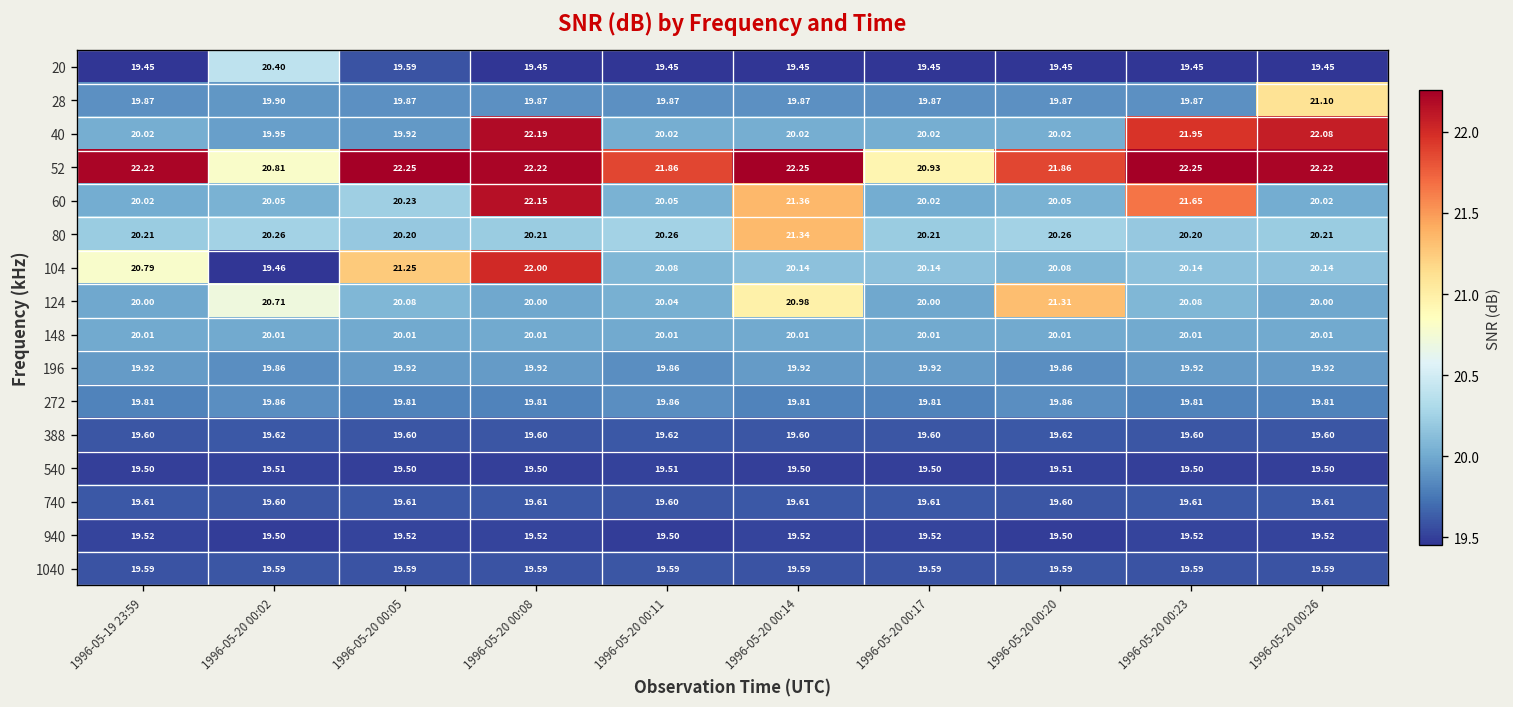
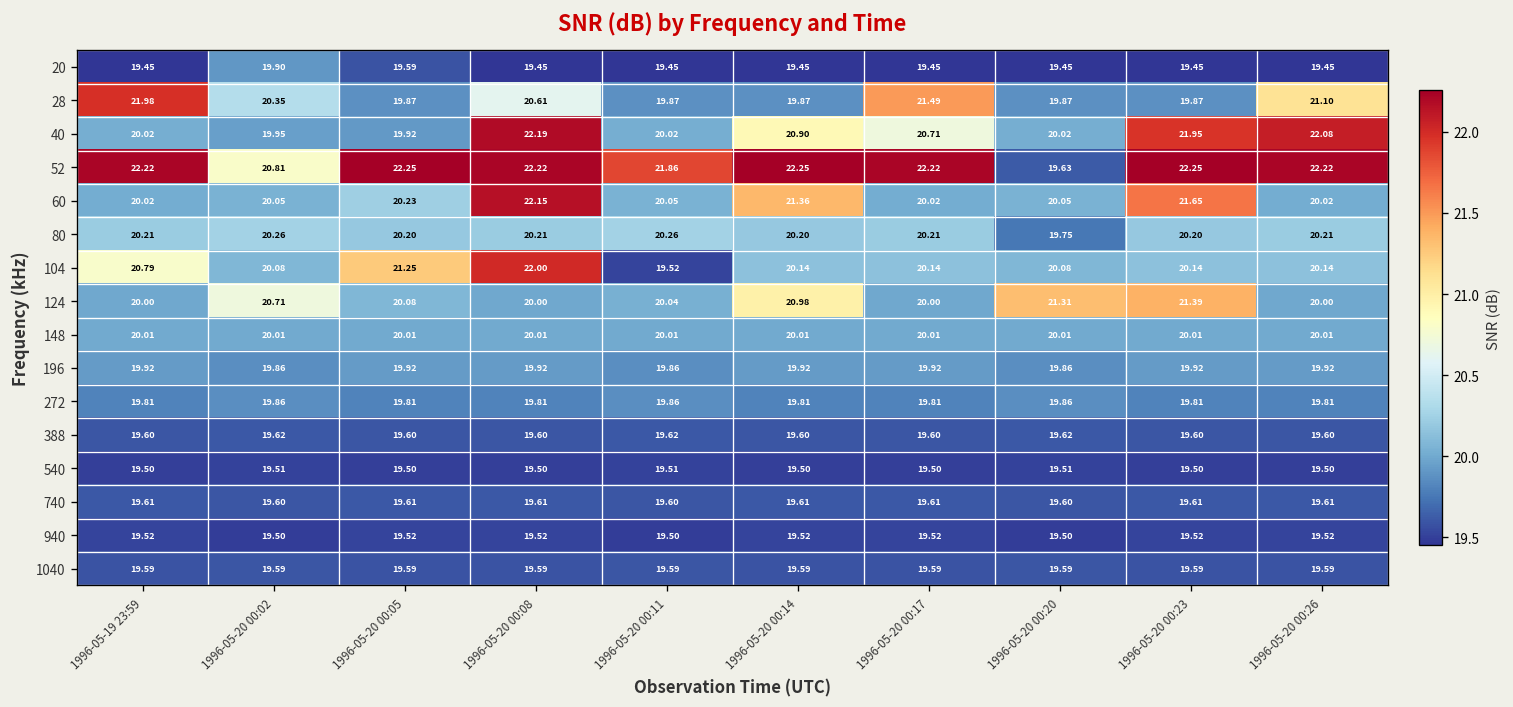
  {
    "20": {
      "1996-05-19 23:59": 19.45,
-     "1996-05-20 00:02": 20.40,
+     "1996-05-20 00:02": 19.90,
      "1996-05-20 00:05": 19.59,
      "1996-05-20 00:08": 19.45,
      "1996-05-20 00:11": 19.45,
      "1996-05-20 00:14": 19.45,
      "1996-05-20 00:17": 19.45,
      "1996-05-20 00:20": 19.45,
      "1996-05-20 00:23": 19.45,
      "1996-05-20 00:26": 19.45
    },
    "28": {
-     "1996-05-19 23:59": 19.87,
-     "1996-05-20 00:02": 19.90,
+     "1996-05-19 23:59": 21.98,
+     "1996-05-20 00:02": 20.35,
      "1996-05-20 00:05": 19.87,
-     "1996-05-20 00:08": 19.87,
+     "1996-05-20 00:08": 20.61,
      "1996-05-20 00:11": 19.87,
      "1996-05-20 00:14": 19.87,
-     "1996-05-20 00:17": 19.87,
+     "1996-05-20 00:17": 21.49,
      "1996-05-20 00:20": 19.87,
      "1996-05-20 00:23": 19.87,
      "1996-05-20 00:26": 21.10
    },
    "40": {
      "1996-05-19 23:59": 20.02,
      "1996-05-20 00:02": 19.95,
      "1996-05-20 00:05": 19.92,
      "1996-05-20 00:08": 22.19,
      "1996-05-20 00:11": 20.02,
-     "1996-05-20 00:14": 20.02,
-     "1996-05-20 00:17": 20.02,
+     "1996-05-20 00:14": 20.90,
+     "1996-05-20 00:17": 20.71,
      "1996-05-20 00:20": 20.02,
      "1996-05-20 00:23": 21.95,
      "1996-05-20 00:26": 22.08
    },
    "52": {
      "1996-05-19 23:59": 22.22,
      "1996-05-20 00:02": 20.81,
      "1996-05-20 00:05": 22.25,
      "1996-05-20 00:08": 22.22,
      "1996-05-20 00:11": 21.86,
      "1996-05-20 00:14": 22.25,
-     "1996-05-20 00:17": 20.93,
-     "1996-05-20 00:20": 21.86,
+     "1996-05-20 00:17": 22.22,
+     "1996-05-20 00:20": 19.63,
      "1996-05-20 00:23": 22.25,
      "1996-05-20 00:26": 22.22
    },
    "60": {
      "1996-05-19 23:59": 20.02,
      "1996-05-20 00:02": 20.05,
      "1996-05-20 00:05": 20.23,
      "1996-05-20 00:08": 22.15,
      "1996-05-20 00:11": 20.05,
      "1996-05-20 00:14": 21.36,
      "1996-05-20 00:17": 20.02,
      "1996-05-20 00:20": 20.05,
      "1996-05-20 00:23": 21.65,
      "1996-05-20 00:26": 20.02
    },
    "80": {
      "1996-05-19 23:59": 20.21,
      "1996-05-20 00:02": 20.26,
      "1996-05-20 00:05": 20.20,
      "1996-05-20 00:08": 20.21,
      "1996-05-20 00:11": 20.26,
-     "1996-05-20 00:14": 21.34,
+     "1996-05-20 00:14": 20.20,
      "1996-05-20 00:17": 20.21,
-     "1996-05-20 00:20": 20.26,
+     "1996-05-20 00:20": 19.75,
      "1996-05-20 00:23": 20.20,
      "1996-05-20 00:26": 20.21
    },
    "104": {
      "1996-05-19 23:59": 20.79,
-     "1996-05-20 00:02": 19.46,
+     "1996-05-20 00:02": 20.08,
      "1996-05-20 00:05": 21.25,
      "1996-05-20 00:08": 22.00,
-     "1996-05-20 00:11": 20.08,
+     "1996-05-20 00:11": 19.52,
      "1996-05-20 00:14": 20.14,
      "1996-05-20 00:17": 20.14,
      "1996-05-20 00:20": 20.08,
      "1996-05-20 00:23": 20.14,
      "1996-05-20 00:26": 20.14
    },
    "124": {
      "1996-05-19 23:59": 20.00,
      "1996-05-20 00:02": 20.71,
      "1996-05-20 00:05": 20.08,
      "1996-05-20 00:08": 20.00,
      "1996-05-20 00:11": 20.04,
      "1996-05-20 00:14": 20.98,
      "1996-05-20 00:17": 20.00,
      "1996-05-20 00:20": 21.31,
-     "1996-05-20 00:23": 20.08,
+     "1996-05-20 00:23": 21.39,
      "1996-05-20 00:26": 20.00
    },
    "148": {
      "1996-05-19 23:59": 20.01,
      "1996-05-20 00:02": 20.01,
      "1996-05-20 00:05": 20.01,
      "1996-05-20 00:08": 20.01,
      "1996-05-20 00:11": 20.01,
      "1996-05-20 00:14": 20.01,
      "1996-05-20 00:17": 20.01,
      "1996-05-20 00:20": 20.01,
      "1996-05-20 00:23": 20.01,
      "1996-05-20 00:26": 20.01
    },
    "196": {
      "1996-05-19 23:59": 19.92,
      "1996-05-20 00:02": 19.86,
      "1996-05-20 00:05": 19.92,
      "1996-05-20 00:08": 19.92,
      "1996-05-20 00:11": 19.86,
      "1996-05-20 00:14": 19.92,
      "1996-05-20 00:17": 19.92,
      "1996-05-20 00:20": 19.86,
      "1996-05-20 00:23": 19.92,
      "1996-05-20 00:26": 19.92
    },
    "272": {
      "1996-05-19 23:59": 19.81,
      "1996-05-20 00:02": 19.86,
      "1996-05-20 00:05": 19.81,
      "1996-05-20 00:08": 19.81,
      "1996-05-20 00:11": 19.86,
      "1996-05-20 00:14": 19.81,
      "1996-05-20 00:17": 19.81,
      "1996-05-20 00:20": 19.86,
      "1996-05-20 00:23": 19.81,
      "1996-05-20 00:26": 19.81
    },
    "388": {
      "1996-05-19 23:59": 19.60,
      "1996-05-20 00:02": 19.62,
      "1996-05-20 00:05": 19.60,
      "1996-05-20 00:08": 19.60,
      "1996-05-20 00:11": 19.62,
      "1996-05-20 00:14": 19.60,
      "1996-05-20 00:17": 19.60,
      "1996-05-20 00:20": 19.62,
      "1996-05-20 00:23": 19.60,
      "1996-05-20 00:26": 19.60
    },
    "540": {
      "1996-05-19 23:59": 19.50,
      "1996-05-20 00:02": 19.51,
      "1996-05-20 00:05": 19.50,
      "1996-05-20 00:08": 19.50,
      "1996-05-20 00:11": 19.51,
      "1996-05-20 00:14": 19.50,
      "1996-05-20 00:17": 19.50,
      "1996-05-20 00:20": 19.51,
      "1996-05-20 00:23": 19.50,
      "1996-05-20 00:26": 19.50
    },
    "740": {
      "1996-05-19 23:59": 19.61,
      "1996-05-20 00:02": 19.60,
      "1996-05-20 00:05": 19.61,
      "1996-05-20 00:08": 19.61,
      "1996-05-20 00:11": 19.60,
      "1996-05-20 00:14": 19.61,
      "1996-05-20 00:17": 19.61,
      "1996-05-20 00:20": 19.60,
      "1996-05-20 00:23": 19.61,
      "1996-05-20 00:26": 19.61
    },
    "940": {
      "1996-05-19 23:59": 19.52,
      "1996-05-20 00:02": 19.50,
      "1996-05-20 00:05": 19.52,
      "1996-05-20 00:08": 19.52,
      "1996-05-20 00:11": 19.50,
      "1996-05-20 00:14": 19.52,
      "1996-05-20 00:17": 19.52,
      "1996-05-20 00:20": 19.50,
      "1996-05-20 00:23": 19.52,
      "1996-05-20 00:26": 19.52
    },
    "1040": {
      "1996-05-19 23:59": 19.59,
      "1996-05-20 00:02": 19.59,
      "1996-05-20 00:05": 19.59,
      "1996-05-20 00:08": 19.59,
      "1996-05-20 00:11": 19.59,
      "1996-05-20 00:14": 19.59,
      "1996-05-20 00:17": 19.59,
      "1996-05-20 00:20": 19.59,
      "1996-05-20 00:23": 19.59,
      "1996-05-20 00:26": 19.59
    }
  }
